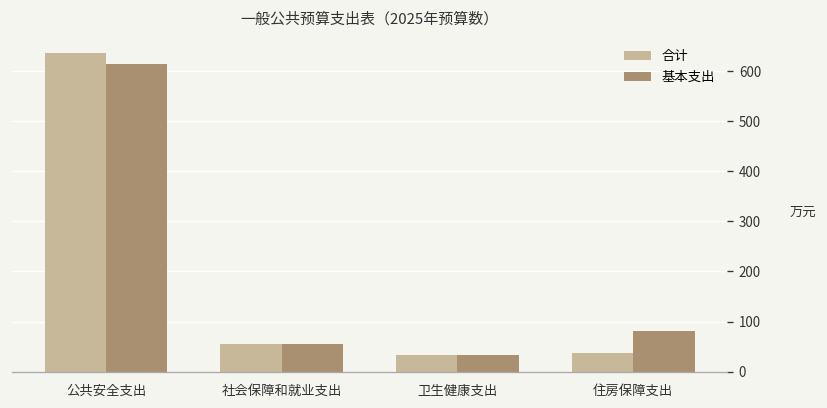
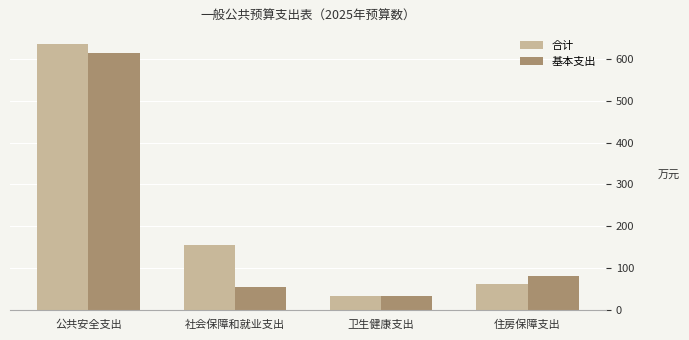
  {
    "合计": {
      "公共安全支出": 640,
-     "社会保障和就业支出": 60,
+     "社会保障和就业支出": 150,
      "卫生健康支出": 30,
-     "住房保障支出": 40
+     "住房保障支出": 60
    },
    "基本支出": {
      "公共安全支出": 610,
      "社会保障和就业支出": 60,
      "卫生健康支出": 30,
      "住房保障支出": 80
    }
  }
